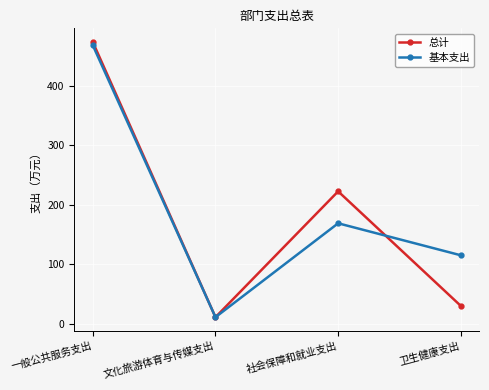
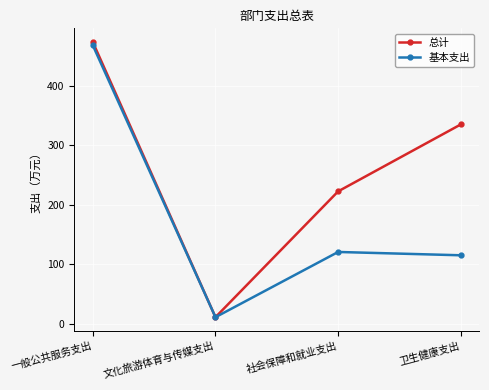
  {
    "总计": {
      "一般公共服务支出": 470,
      "社会保障和就业支出": 220,
-     "卫生健康支出": 30
+     "卫生健康支出": 330
    },
    "基本支出": {
      "一般公共服务支出": 470,
-     "社会保障和就业支出": 170,
+     "社会保障和就业支出": 120,
      "卫生健康支出": 110
    }
  }
